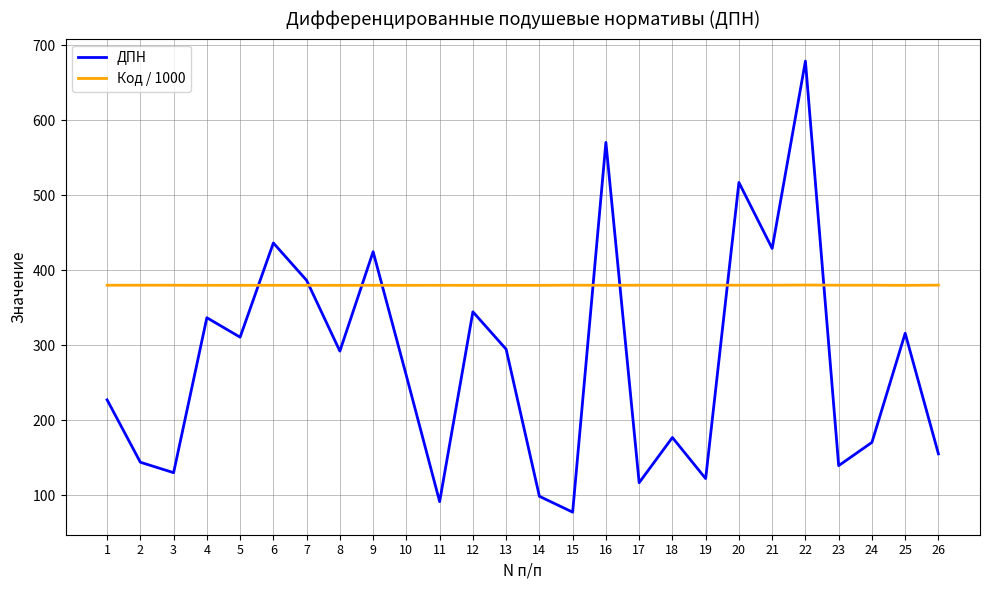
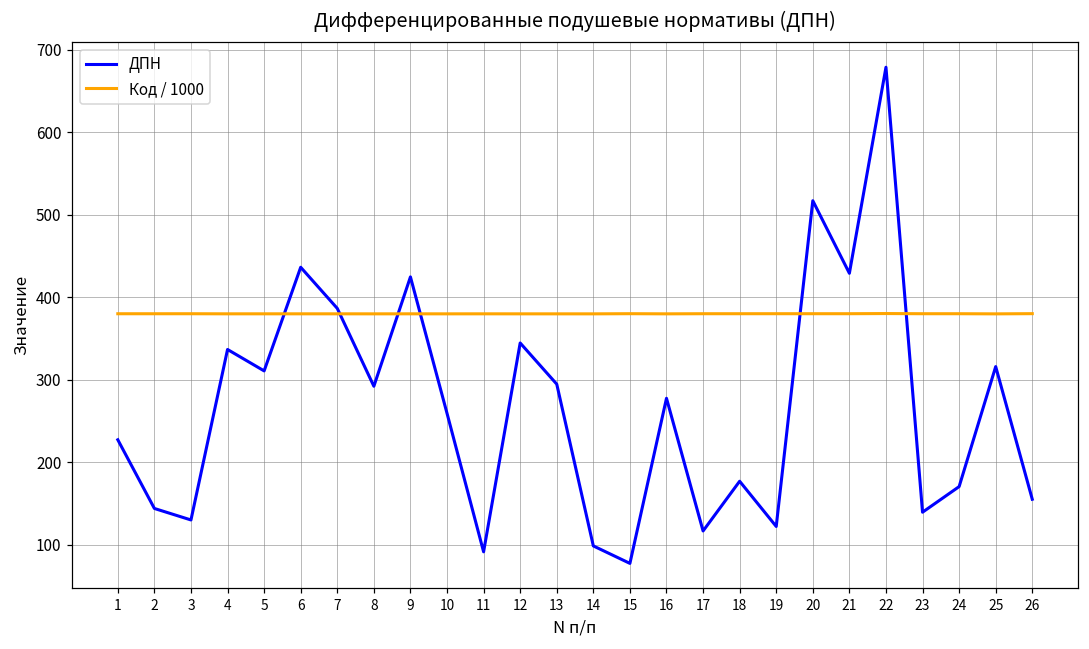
  {
    "ДПН": {
      "1": 230,
      "2": 140,
      "3": 130,
      "4": 340,
      "5": 310,
      "6": 440,
      "7": 390,
      "8": 290,
      "9": 420,
      "10": 260,
      "11": 90,
      "12": 340,
      "13": 290,
      "14": 100,
      "15": 80,
-     "16": 570,
+     "16": 280,
      "17": 120,
      "18": 180,
      "19": 120,
      "20": 520,
      "21": 430,
      "22": 680,
      "23": 140,
      "24": 170,
      "25": 320,
      "26": 160
    },
    "Код / 1000": {
      "1": 380,
      "2": 380,
      "3": 380,
      "4": 380,
      "5": 380,
      "6": 380,
      "7": 380,
      "8": 380,
      "9": 380,
      "10": 380,
      "11": 380,
      "12": 380,
      "13": 380,
      "14": 380,
      "15": 380,
      "16": 380,
      "17": 380,
      "18": 380,
      "19": 380,
      "20": 380,
      "21": 380,
      "22": 380,
      "23": 380,
      "24": 380,
      "25": 380,
      "26": 380
    }
  }
